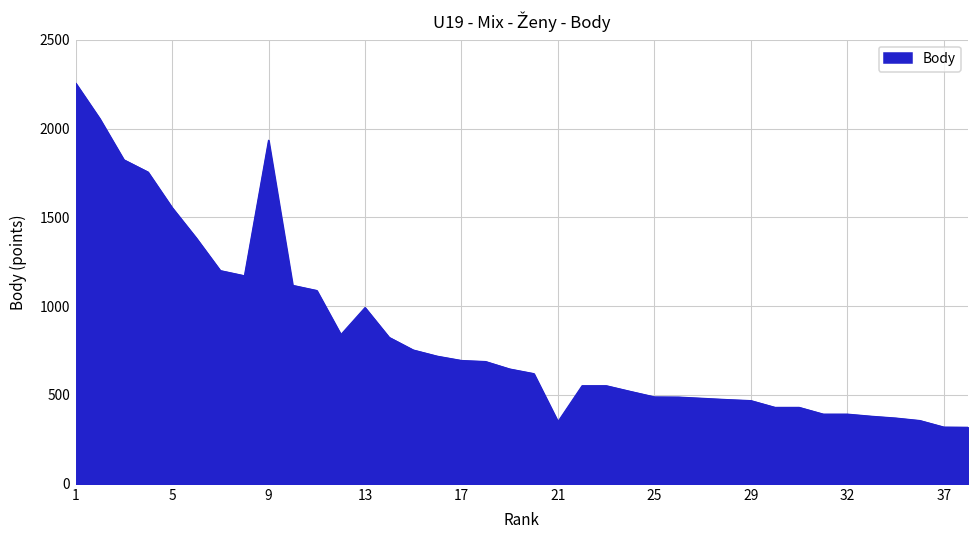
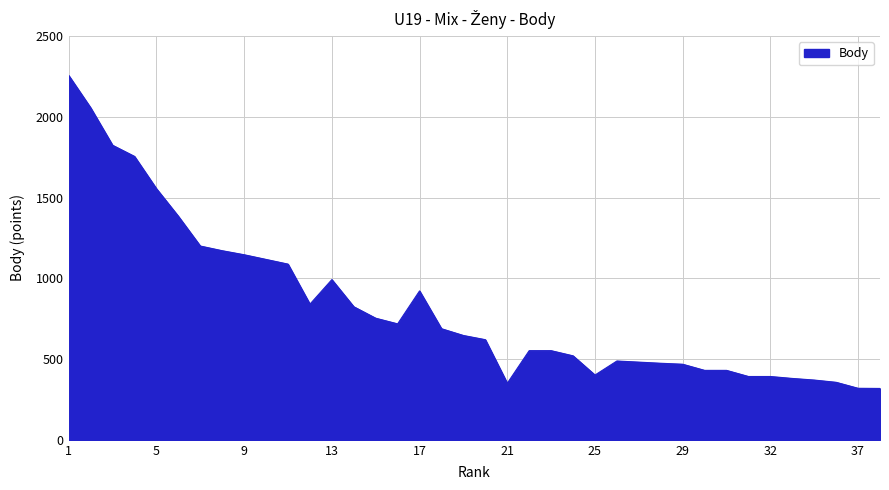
  {
    "1": 2260,
    "5": 1560,
-   "9": 1930,
+   "9": 1150,
    "13": 990,
-   "17": 690,
+   "17": 920,
    "21": 350,
-   "25": 490,
+   "25": 400,
    "29": 470,
    "37": 320
  }
